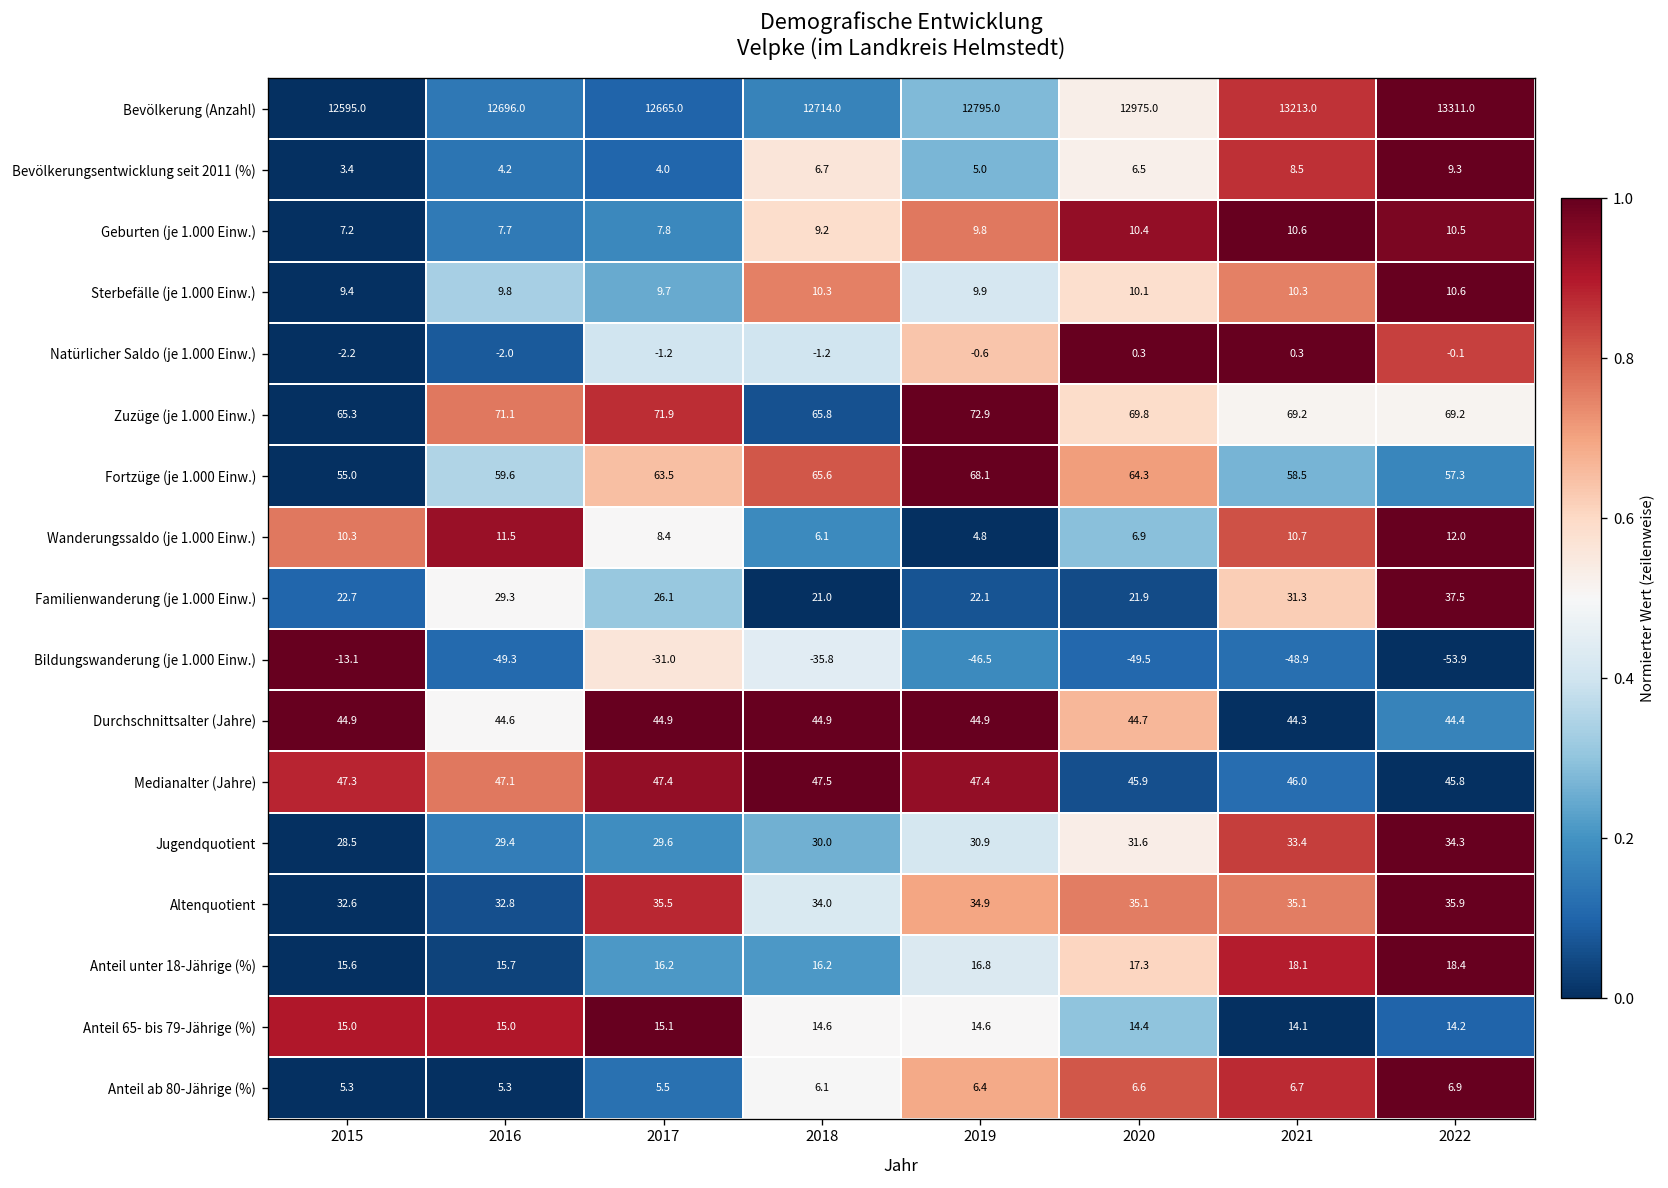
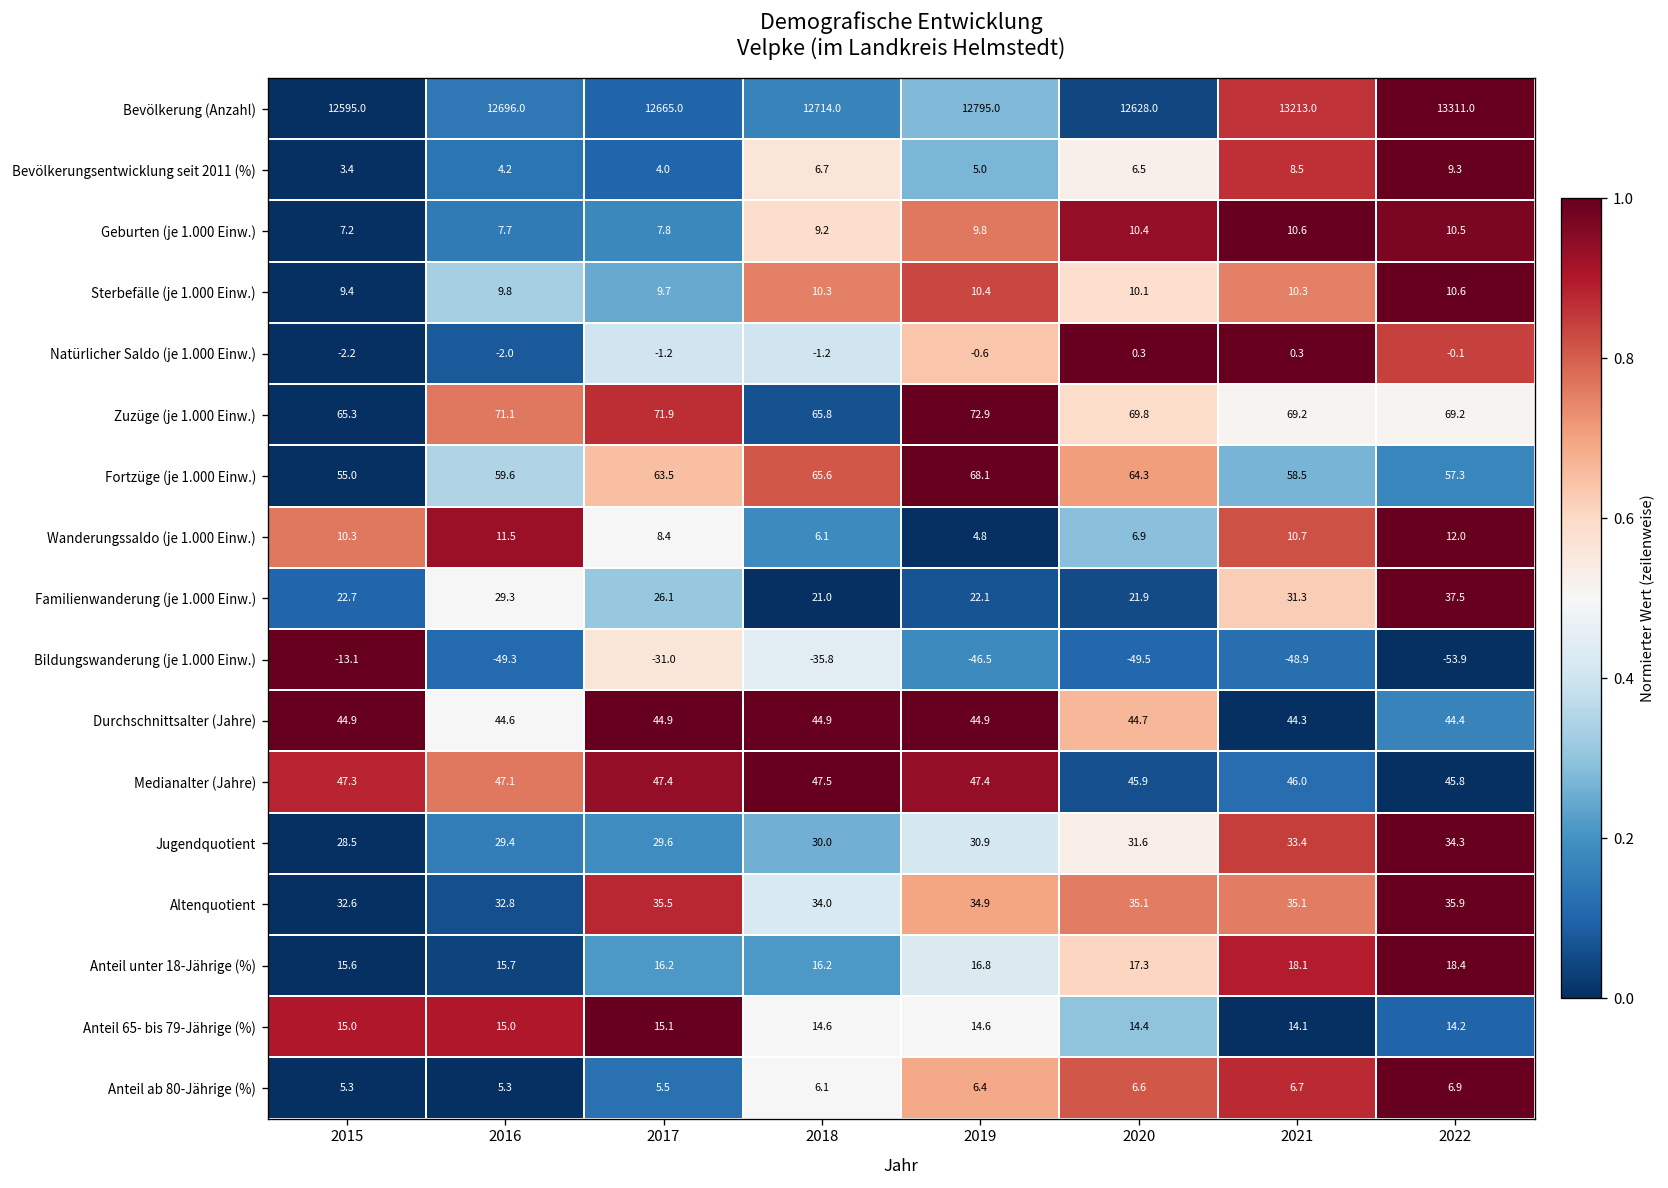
  {
    "Bevölkerung (Anzahl)": {
      "2015": 12595.0,
      "2016": 12696.0,
      "2017": 12665.0,
      "2018": 12714.0,
      "2019": 12795.0,
-     "2020": 12975.0,
+     "2020": 12628.0,
      "2021": 13213.0,
      "2022": 13311.0
    },
    "Bevölkerungsentwicklung seit 2011 (%)": {
      "2015": 3.4,
      "2016": 4.2,
      "2017": 4.0,
      "2018": 6.7,
      "2019": 5.0,
      "2020": 6.5,
      "2021": 8.5,
      "2022": 9.3
    },
    "Geburten (je 1.000 Einw.)": {
      "2015": 7.2,
      "2016": 7.7,
      "2017": 7.8,
      "2018": 9.2,
      "2019": 9.8,
      "2020": 10.4,
      "2021": 10.6,
      "2022": 10.5
    },
    "Sterbefälle (je 1.000 Einw.)": {
      "2015": 9.4,
      "2016": 9.8,
      "2017": 9.7,
      "2018": 10.3,
-     "2019": 9.9,
+     "2019": 10.4,
      "2020": 10.1,
      "2021": 10.3,
      "2022": 10.6
    },
    "Natürlicher Saldo (je 1.000 Einw.)": {
      "2015": -2.2,
      "2016": -2.0,
      "2017": -1.2,
      "2018": -1.2,
      "2019": -0.6,
      "2020": 0.3,
      "2021": 0.3,
      "2022": -0.1
    },
    "Zuzüge (je 1.000 Einw.)": {
      "2015": 65.3,
      "2016": 71.1,
      "2017": 71.9,
      "2018": 65.8,
      "2019": 72.9,
      "2020": 69.8,
      "2021": 69.2,
      "2022": 69.2
    },
    "Fortzüge (je 1.000 Einw.)": {
      "2015": 55.0,
      "2016": 59.6,
      "2017": 63.5,
      "2018": 65.6,
      "2019": 68.1,
      "2020": 64.3,
      "2021": 58.5,
      "2022": 57.3
    },
    "Wanderungssaldo (je 1.000 Einw.)": {
      "2015": 10.3,
      "2016": 11.5,
      "2017": 8.4,
      "2018": 6.1,
      "2019": 4.8,
      "2020": 6.9,
      "2021": 10.7,
      "2022": 12.0
    },
    "Familienwanderung (je 1.000 Einw.)": {
      "2015": 22.7,
      "2016": 29.3,
      "2017": 26.1,
      "2018": 21.0,
      "2019": 22.1,
      "2020": 21.9,
      "2021": 31.3,
      "2022": 37.5
    },
    "Bildungswanderung (je 1.000 Einw.)": {
      "2015": -13.1,
      "2016": -49.3,
      "2017": -31.0,
      "2018": -35.8,
      "2019": -46.5,
      "2020": -49.5,
      "2021": -48.9,
      "2022": -53.9
    },
    "Durchschnittsalter (Jahre)": {
      "2015": 44.9,
      "2016": 44.6,
      "2017": 44.9,
      "2018": 44.9,
      "2019": 44.9,
      "2020": 44.7,
      "2021": 44.3,
      "2022": 44.4
    },
    "Medianalter (Jahre)": {
      "2015": 47.3,
      "2016": 47.1,
      "2017": 47.4,
      "2018": 47.5,
      "2019": 47.4,
      "2020": 45.9,
      "2021": 46.0,
      "2022": 45.8
    },
    "Jugendquotient": {
      "2015": 28.5,
      "2016": 29.4,
      "2017": 29.6,
      "2018": 30.0,
      "2019": 30.9,
      "2020": 31.6,
      "2021": 33.4,
      "2022": 34.3
    },
    "Altenquotient": {
      "2015": 32.6,
      "2016": 32.8,
      "2017": 35.5,
      "2018": 34.0,
      "2019": 34.9,
      "2020": 35.1,
      "2021": 35.1,
      "2022": 35.9
    },
    "Anteil unter 18-Jährige (%)": {
      "2015": 15.6,
      "2016": 15.7,
      "2017": 16.2,
      "2018": 16.2,
      "2019": 16.8,
      "2020": 17.3,
      "2021": 18.1,
      "2022": 18.4
    },
    "Anteil 65- bis 79-Jährige (%)": {
      "2015": 15.0,
      "2016": 15.0,
      "2017": 15.1,
      "2018": 14.6,
      "2019": 14.6,
      "2020": 14.4,
      "2021": 14.1,
      "2022": 14.2
    },
    "Anteil ab 80-Jährige (%)": {
      "2015": 5.3,
      "2016": 5.3,
      "2017": 5.5,
      "2018": 6.1,
      "2019": 6.4,
      "2020": 6.6,
      "2021": 6.7,
      "2022": 6.9
    }
  }
